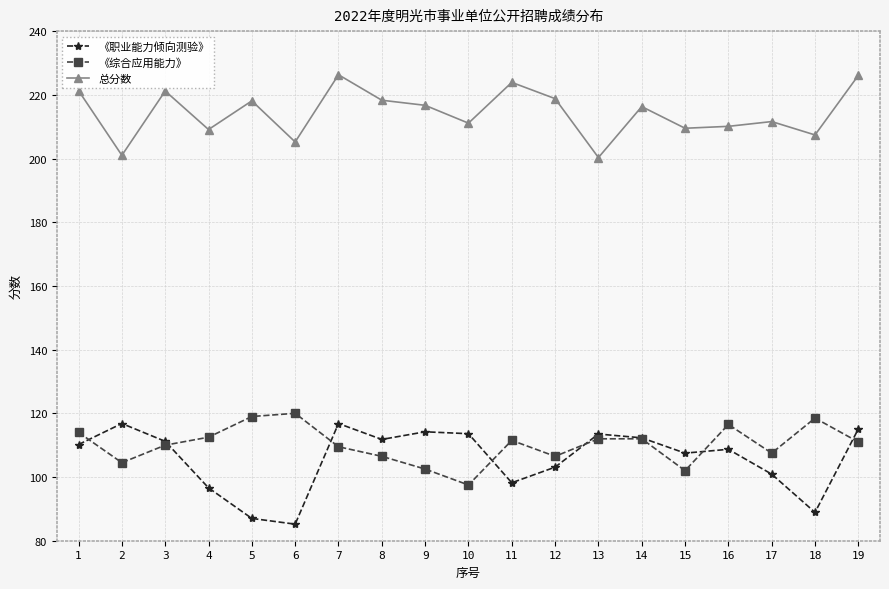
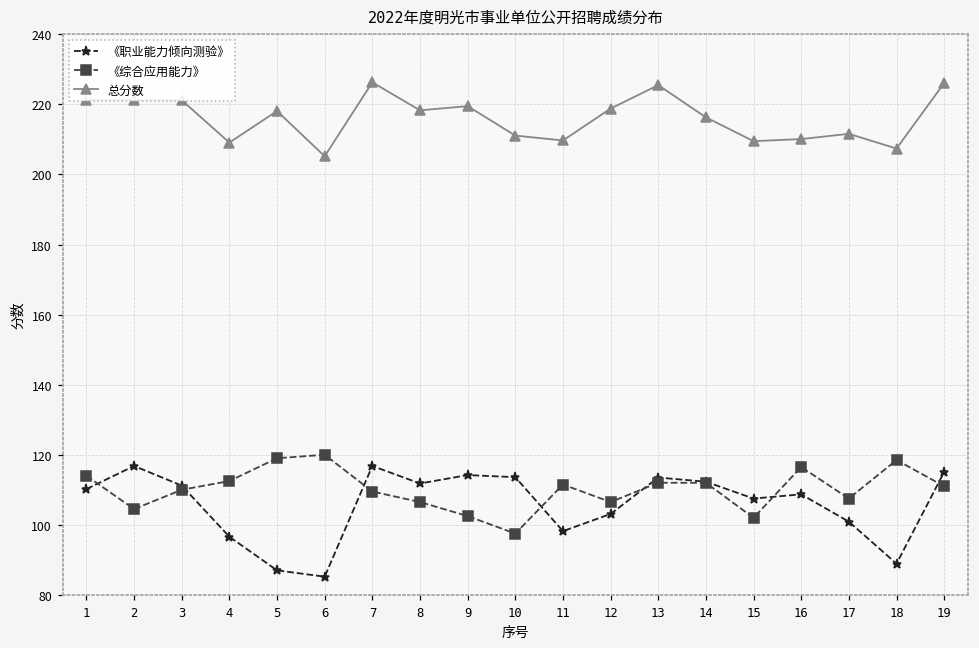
  {
    "总分数": {
      "1": 221,
-     "2": 201,
+     "2": 221,
      "3": 221,
      "4": 209,
      "5": 218,
      "6": 205,
      "7": 226,
      "8": 218,
-     "9": 217,
+     "9": 220,
      "10": 211,
-     "11": 224,
+     "11": 210,
      "12": 219,
-     "13": 200,
+     "13": 226,
      "14": 216,
      "15": 210,
      "16": 210,
      "17": 212,
      "18": 207,
      "19": 226
    }
  }
